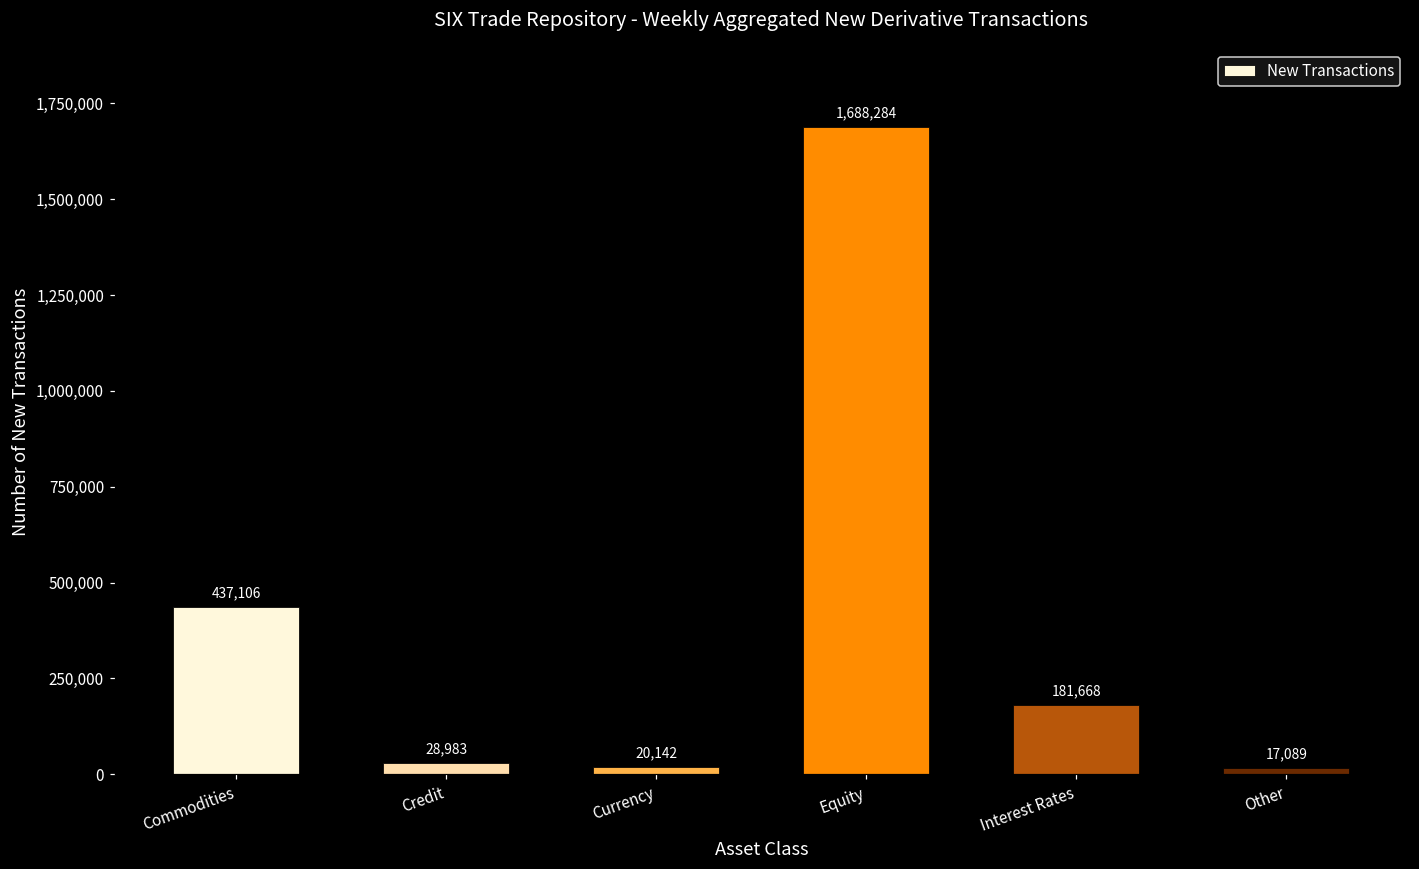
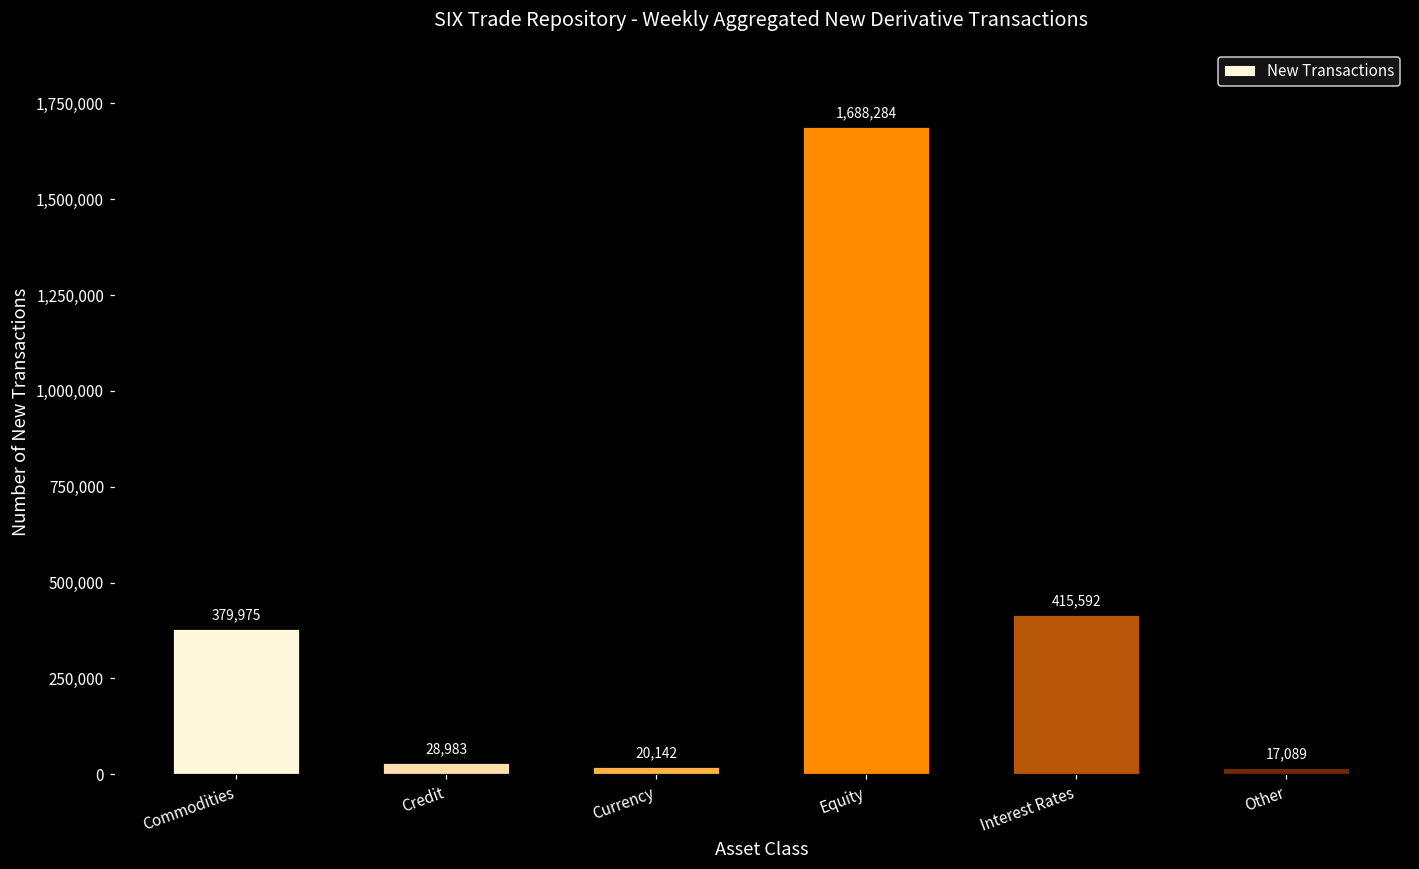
  {
-   "Commodities": "437,106",
+   "Commodities": "379,975",
    "Credit": "28,983",
    "Currency": "20,142",
    "Equity": "1,688,284",
-   "Interest Rates": "181,668",
+   "Interest Rates": "415,592",
    "Other": "17,089"
  }
